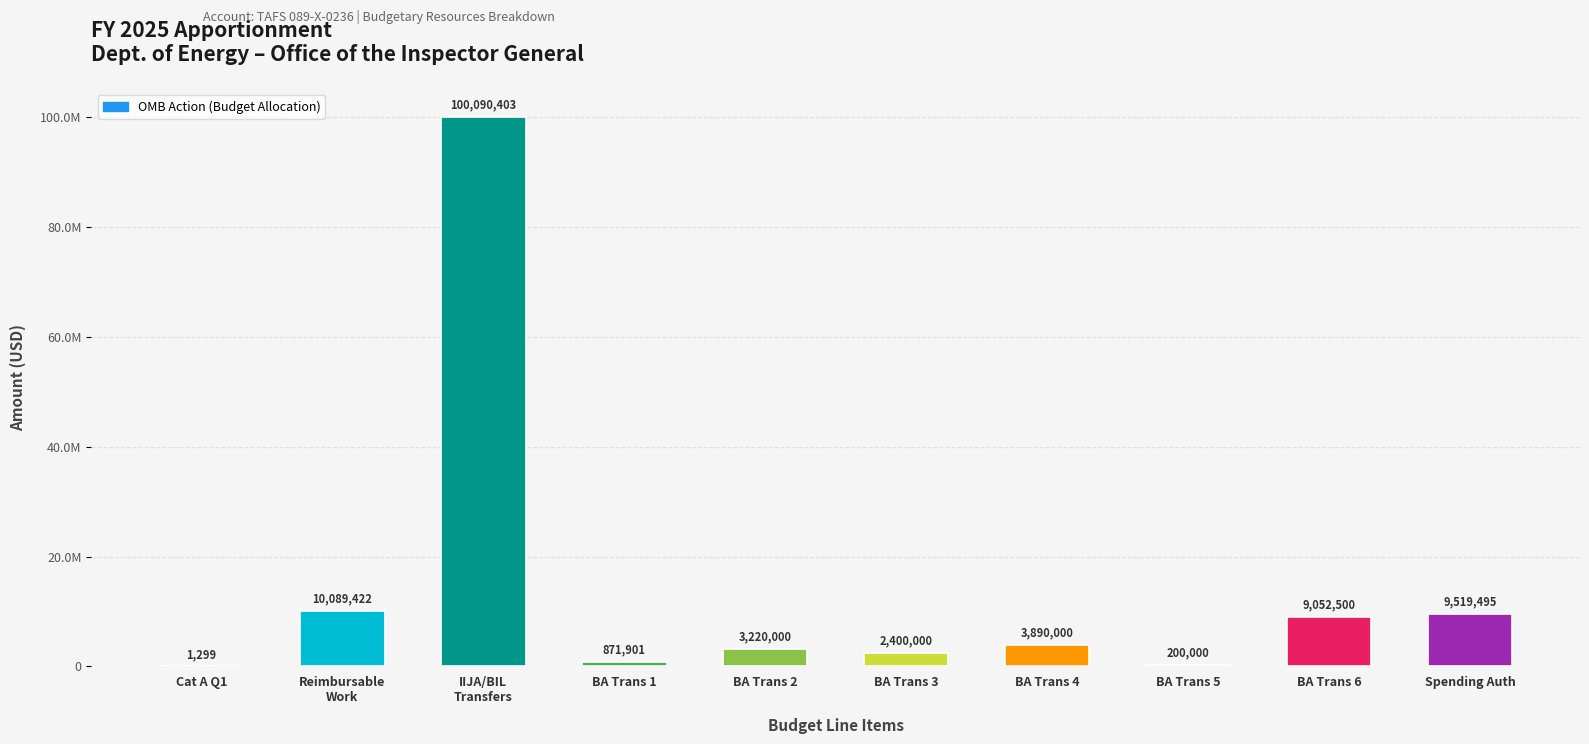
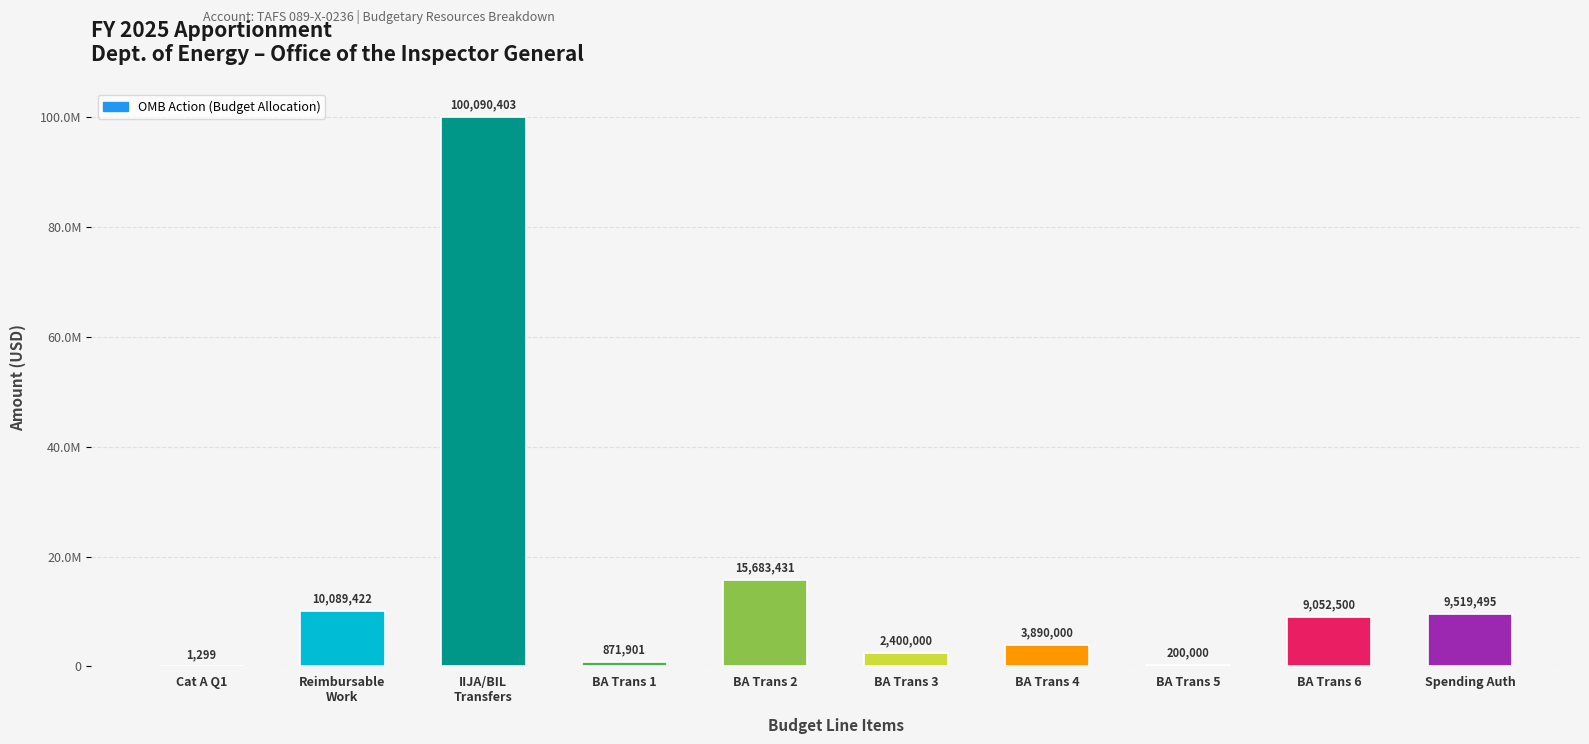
  {
    "Cat A Q1": "1,299",
    "Reimbursable Work": "10,089,422",
    "IIJA/BIL Transfers": "100,090,403",
    "BA Trans 1": "871,901",
-   "BA Trans 2": "3,220,000",
+   "BA Trans 2": "15,683,431",
    "BA Trans 3": "2,400,000",
    "BA Trans 4": "3,890,000",
    "BA Trans 5": "200,000",
    "BA Trans 6": "9,052,500",
    "Spending Auth": "9,519,495"
  }
